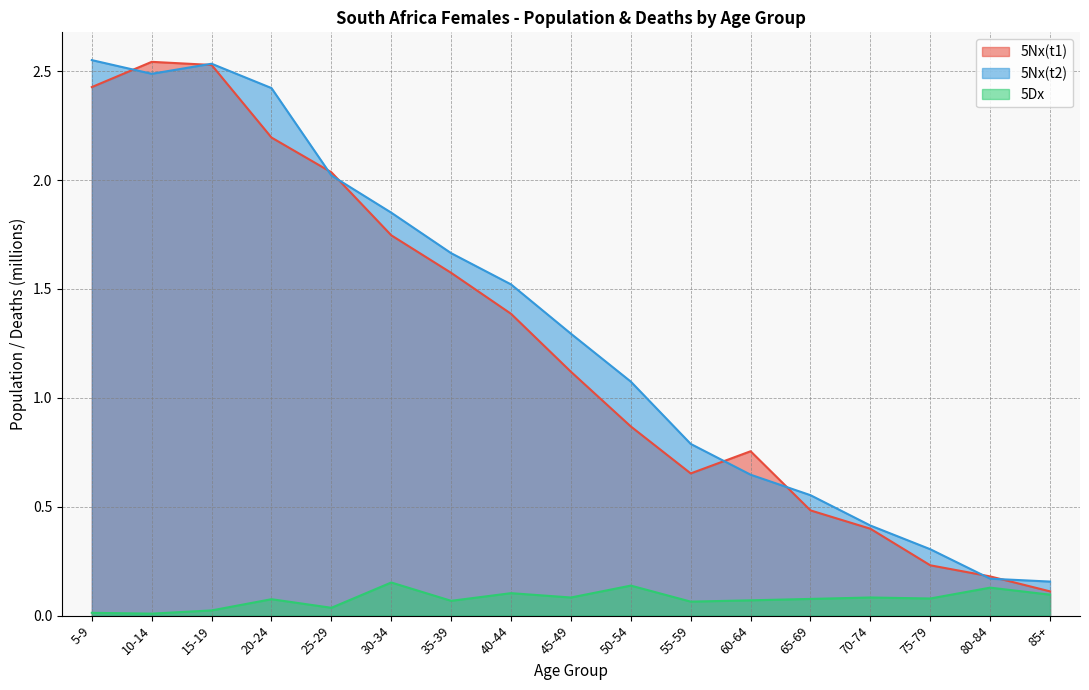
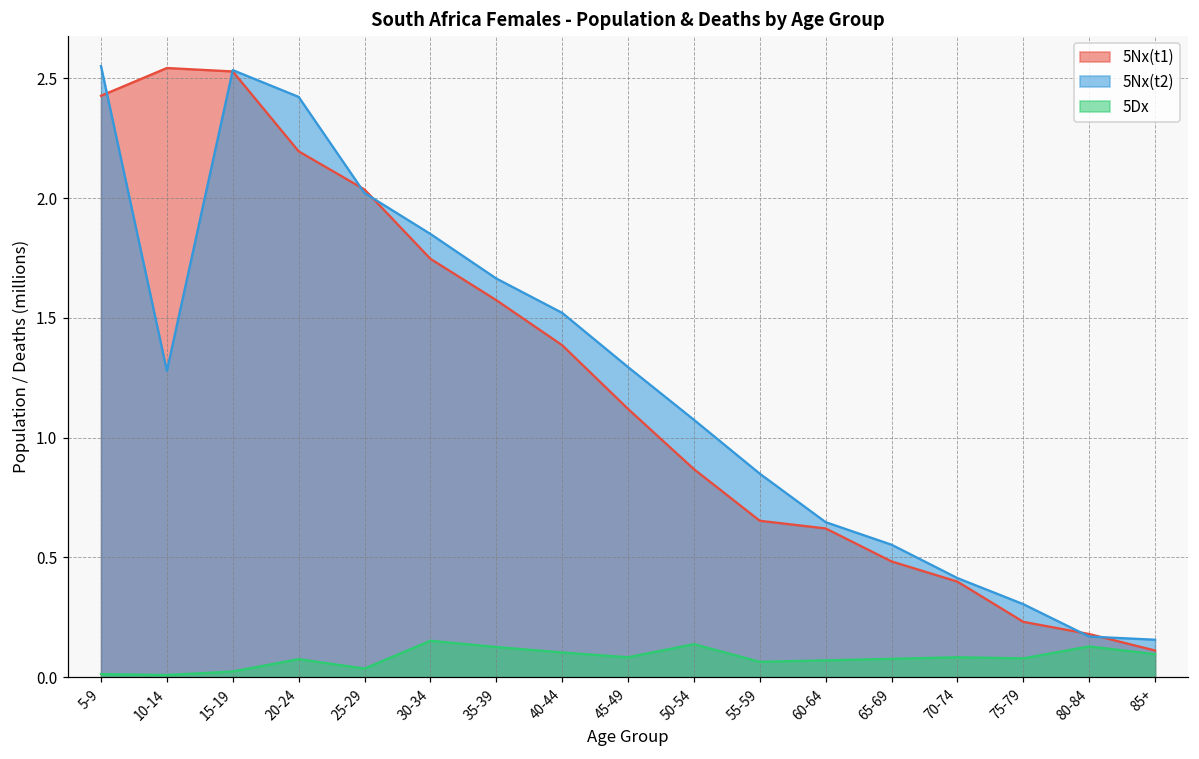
  {
    "5Nx(t1)": {
      "5-9": 2.43,
      "10-14": 2.54,
      "20-24": 2.20,
      "25-29": 2.04,
      "30-34": 1.75,
      "35-39": 1.57,
      "40-44": 1.39,
      "45-49": 1.12,
      "50-54": 0.87,
      "55-59": 0.65,
-     "60-64": 0.75,
+     "60-64": 0.62,
      "65-69": 0.48,
      "70-74": 0.40,
      "75-79": 0.23,
      "85+": 0.11
    },
    "5Nx(t2)": {
      "5-9": 2.55,
-     "10-14": 2.49,
+     "10-14": 1.28,
      "20-24": 2.42,
      "25-29": 2.02,
      "30-34": 1.85,
      "35-39": 1.66,
      "40-44": 1.52,
      "45-49": 1.29,
      "50-54": 1.07,
-     "55-59": 0.79,
+     "55-59": 0.85,
      "60-64": 0.65,
      "65-69": 0.55,
      "70-74": 0.41,
      "75-79": 0.30,
      "85+": 0.16
    },
    "5Dx": {
      "5-9": 0.01,
      "10-14": 0.01,
      "15-19": 0.02,
      "20-24": 0.08,
      "25-29": 0.04,
      "30-34": 0.15,
-     "35-39": 0.07,
+     "35-39": 0.13,
      "40-44": 0.10,
      "45-49": 0.08,
      "50-54": 0.14,
      "55-59": 0.06,
      "60-64": 0.07,
      "65-69": 0.08,
      "70-74": 0.08,
      "75-79": 0.08,
      "80-84": 0.13,
      "85+": 0.10
    }
  }
